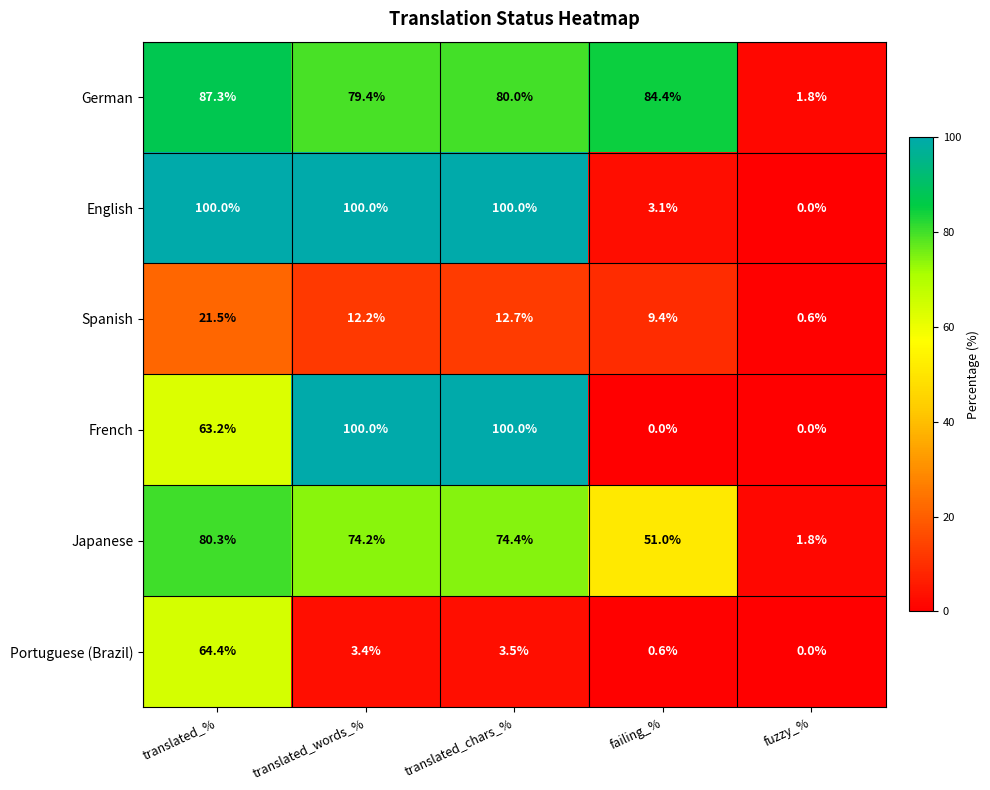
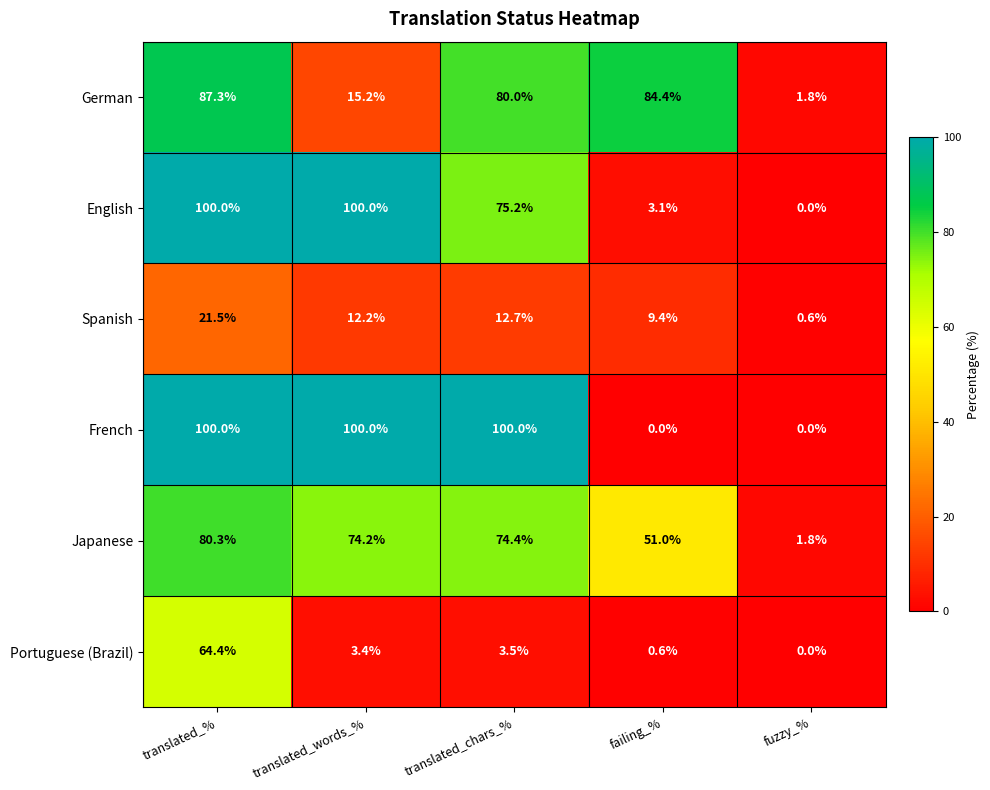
  {
    "German": {
      "translated_%": "87.3%",
-     "translated_words_%": "79.4%",
+     "translated_words_%": "15.2%",
      "translated_chars_%": "80.0%",
      "failing_%": "84.4%",
      "fuzzy_%": "1.8%"
    },
    "English": {
      "translated_%": "100.0%",
      "translated_words_%": "100.0%",
-     "translated_chars_%": "100.0%",
+     "translated_chars_%": "75.2%",
      "failing_%": "3.1%",
      "fuzzy_%": "0.0%"
    },
    "Spanish": {
      "translated_%": "21.5%",
      "translated_words_%": "12.2%",
      "translated_chars_%": "12.7%",
      "failing_%": "9.4%",
      "fuzzy_%": "0.6%"
    },
    "French": {
-     "translated_%": "63.2%",
+     "translated_%": "100.0%",
      "translated_words_%": "100.0%",
      "translated_chars_%": "100.0%",
      "failing_%": "0.0%",
      "fuzzy_%": "0.0%"
    },
    "Japanese": {
      "translated_%": "80.3%",
      "translated_words_%": "74.2%",
      "translated_chars_%": "74.4%",
      "failing_%": "51.0%",
      "fuzzy_%": "1.8%"
    },
    "Portuguese (Brazil)": {
      "translated_%": "64.4%",
      "translated_words_%": "3.4%",
      "translated_chars_%": "3.5%",
      "failing_%": "0.6%",
      "fuzzy_%": "0.0%"
    }
  }
